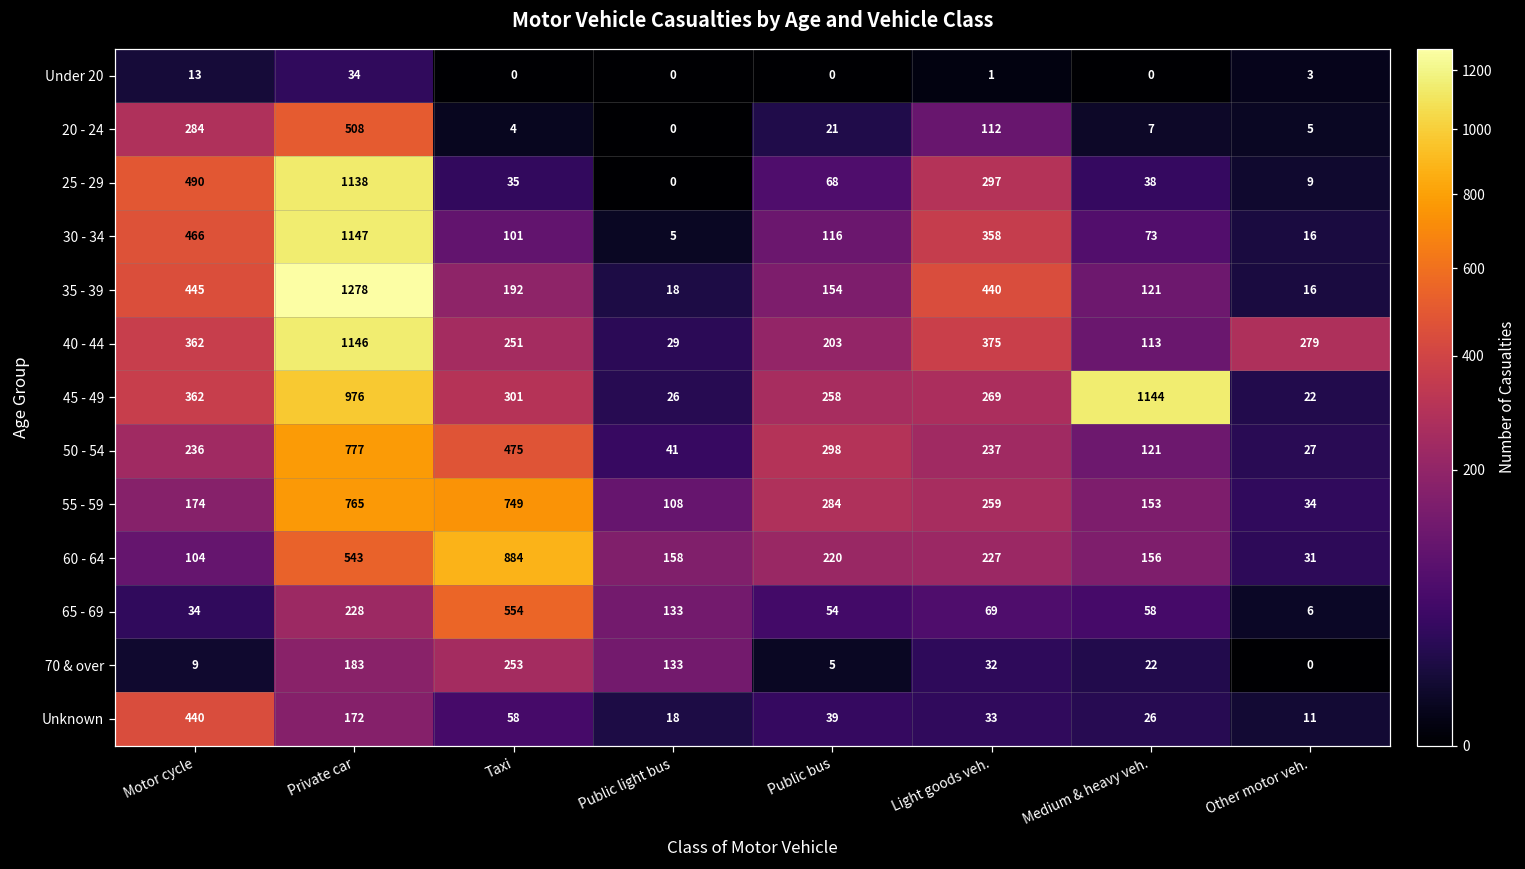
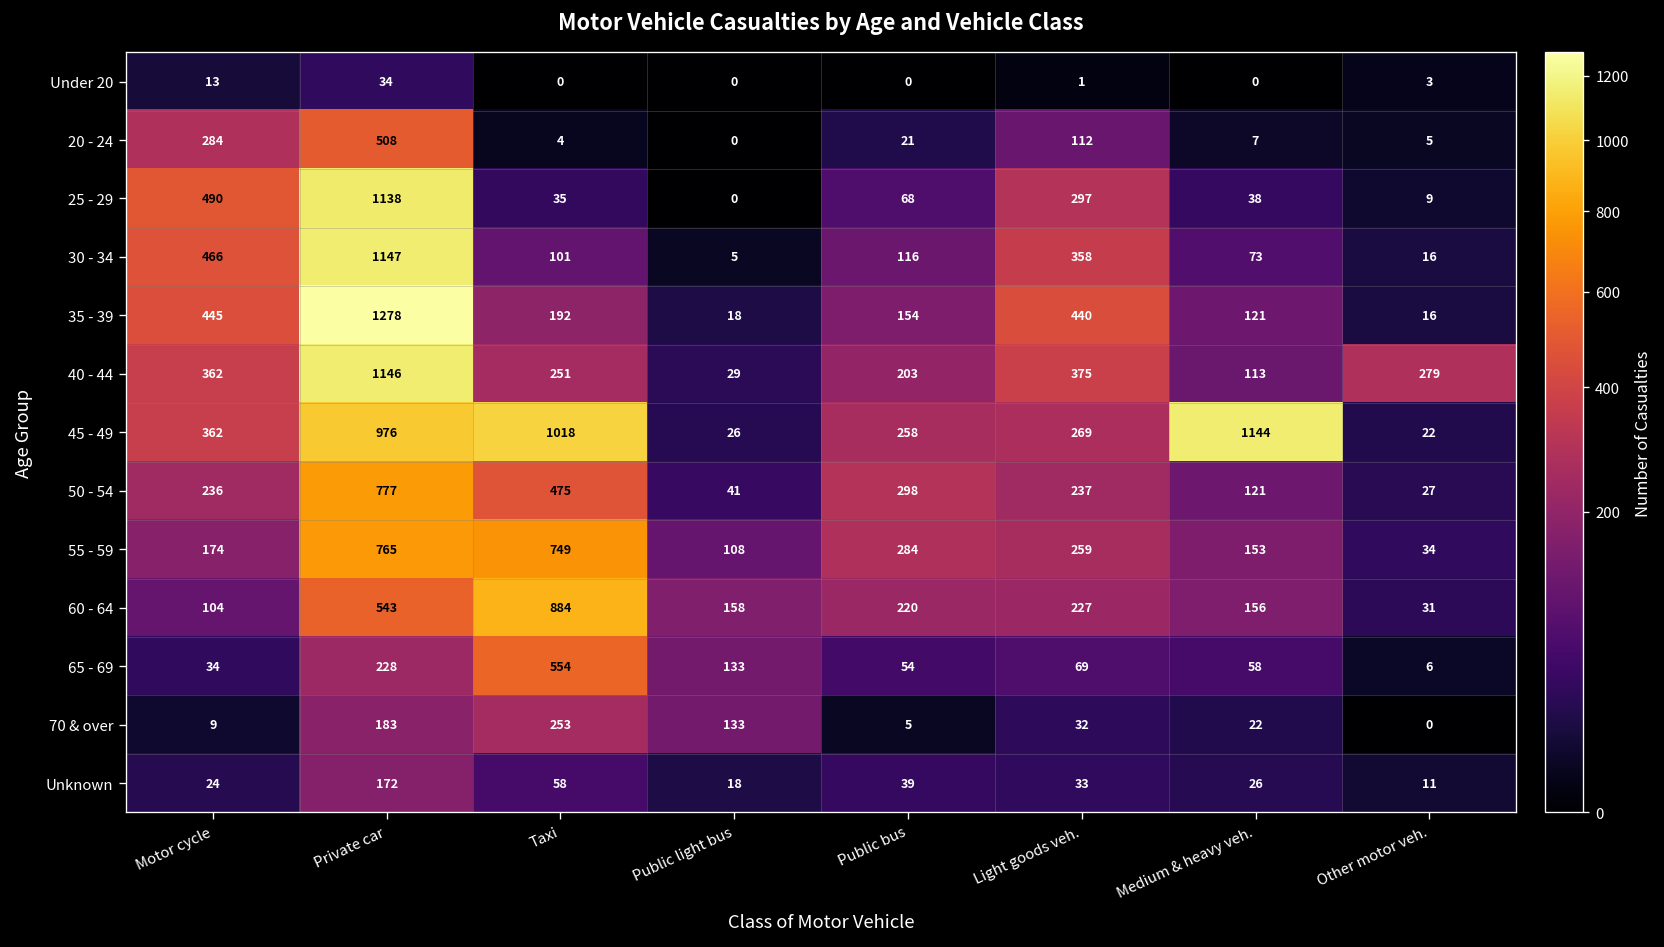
  {
    "Under 20": {
      "Motor cycle": 13,
      "Private car": 34,
      "Taxi": 0,
      "Public light bus": 0,
      "Public bus": 0,
      "Light goods veh.": 1,
      "Medium & heavy veh.": 0,
      "Other motor veh.": 3
    },
    "20 - 24": {
      "Motor cycle": 284,
      "Private car": 508,
      "Taxi": 4,
      "Public light bus": 0,
      "Public bus": 21,
      "Light goods veh.": 112,
      "Medium & heavy veh.": 7,
      "Other motor veh.": 5
    },
    "25 - 29": {
      "Motor cycle": 490,
      "Private car": 1138,
      "Taxi": 35,
      "Public light bus": 0,
      "Public bus": 68,
      "Light goods veh.": 297,
      "Medium & heavy veh.": 38,
      "Other motor veh.": 9
    },
    "30 - 34": {
      "Motor cycle": 466,
      "Private car": 1147,
      "Taxi": 101,
      "Public light bus": 5,
      "Public bus": 116,
      "Light goods veh.": 358,
      "Medium & heavy veh.": 73,
      "Other motor veh.": 16
    },
    "35 - 39": {
      "Motor cycle": 445,
      "Private car": 1278,
      "Taxi": 192,
      "Public light bus": 18,
      "Public bus": 154,
      "Light goods veh.": 440,
      "Medium & heavy veh.": 121,
      "Other motor veh.": 16
    },
    "40 - 44": {
      "Motor cycle": 362,
      "Private car": 1146,
      "Taxi": 251,
      "Public light bus": 29,
      "Public bus": 203,
      "Light goods veh.": 375,
      "Medium & heavy veh.": 113,
      "Other motor veh.": 279
    },
    "45 - 49": {
      "Motor cycle": 362,
      "Private car": 976,
-     "Taxi": 301,
+     "Taxi": 1018,
      "Public light bus": 26,
      "Public bus": 258,
      "Light goods veh.": 269,
      "Medium & heavy veh.": 1144,
      "Other motor veh.": 22
    },
    "50 - 54": {
      "Motor cycle": 236,
      "Private car": 777,
      "Taxi": 475,
      "Public light bus": 41,
      "Public bus": 298,
      "Light goods veh.": 237,
      "Medium & heavy veh.": 121,
      "Other motor veh.": 27
    },
    "55 - 59": {
      "Motor cycle": 174,
      "Private car": 765,
      "Taxi": 749,
      "Public light bus": 108,
      "Public bus": 284,
      "Light goods veh.": 259,
      "Medium & heavy veh.": 153,
      "Other motor veh.": 34
    },
    "60 - 64": {
      "Motor cycle": 104,
      "Private car": 543,
      "Taxi": 884,
      "Public light bus": 158,
      "Public bus": 220,
      "Light goods veh.": 227,
      "Medium & heavy veh.": 156,
      "Other motor veh.": 31
    },
    "65 - 69": {
      "Motor cycle": 34,
      "Private car": 228,
      "Taxi": 554,
      "Public light bus": 133,
      "Public bus": 54,
      "Light goods veh.": 69,
      "Medium & heavy veh.": 58,
      "Other motor veh.": 6
    },
    "70 & over": {
      "Motor cycle": 9,
      "Private car": 183,
      "Taxi": 253,
      "Public light bus": 133,
      "Public bus": 5,
      "Light goods veh.": 32,
      "Medium & heavy veh.": 22,
      "Other motor veh.": 0
    },
    "Unknown": {
-     "Motor cycle": 440,
+     "Motor cycle": 24,
      "Private car": 172,
      "Taxi": 58,
      "Public light bus": 18,
      "Public bus": 39,
      "Light goods veh.": 33,
      "Medium & heavy veh.": 26,
      "Other motor veh.": 11
    }
  }
